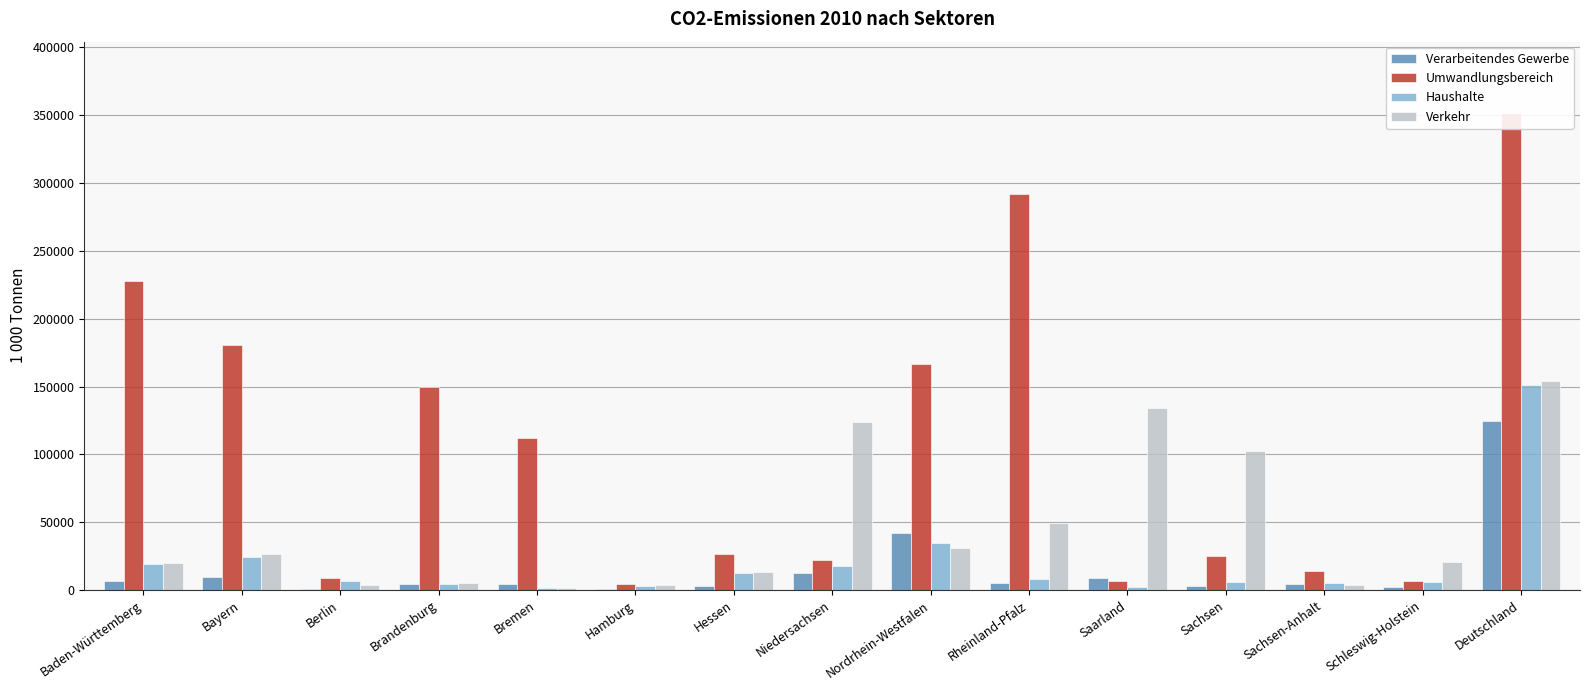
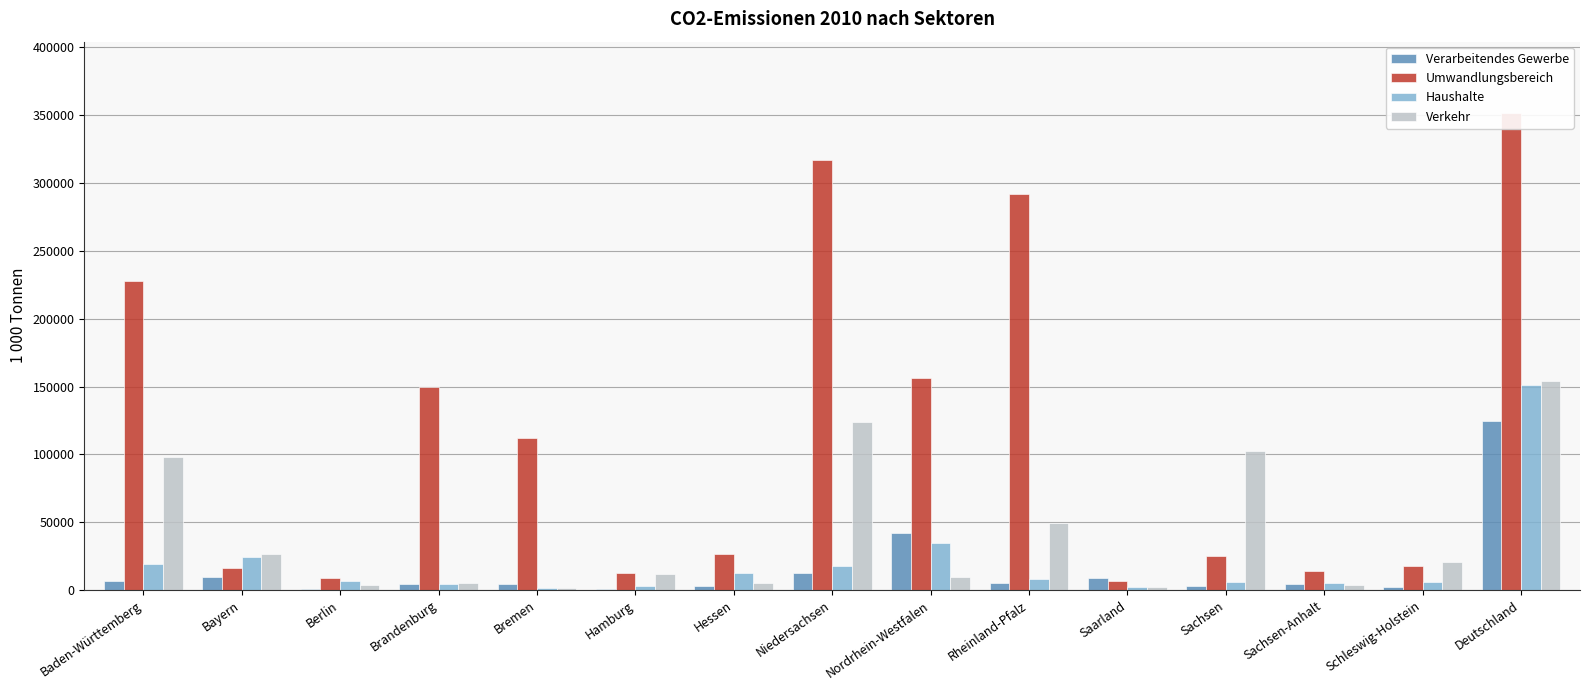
  {
    "Umwandlungsbereich": {
      "Baden-Württemberg": 228000,
-     "Bayern": 181000,
+     "Bayern": 16000,
      "Berlin": 8000,
      "Brandenburg": 150000,
      "Bremen": 112000,
-     "Hamburg": 4000,
+     "Hamburg": 12000,
      "Hessen": 27000,
-     "Niedersachsen": 22000,
-     "Nordrhein-Westfalen": 166000,
+     "Niedersachsen": 317000,
+     "Nordrhein-Westfalen": 156000,
      "Rheinland-Pfalz": 292000,
      "Saarland": 7000,
      "Sachsen": 25000,
      "Sachsen-Anhalt": 14000,
-     "Schleswig-Holstein": 7000
+     "Schleswig-Holstein": 18000
    },
    "Verkehr": {
-     "Baden-Württemberg": 20000,
+     "Baden-Württemberg": 98000,
      "Bayern": 26000,
      "Berlin": 4000,
      "Brandenburg": 5000,
-     "Hamburg": 3000,
-     "Hessen": 13000,
+     "Hamburg": 12000,
+     "Hessen": 5000,
      "Niedersachsen": 124000,
-     "Nordrhein-Westfalen": 31000,
+     "Nordrhein-Westfalen": 9000,
      "Rheinland-Pfalz": 49000,
-     "Saarland": 134000,
+     "Saarland": 2000,
      "Sachsen": 102000,
      "Sachsen-Anhalt": 4000,
      "Schleswig-Holstein": 21000,
      "Deutschland": 154000
    }
  }
